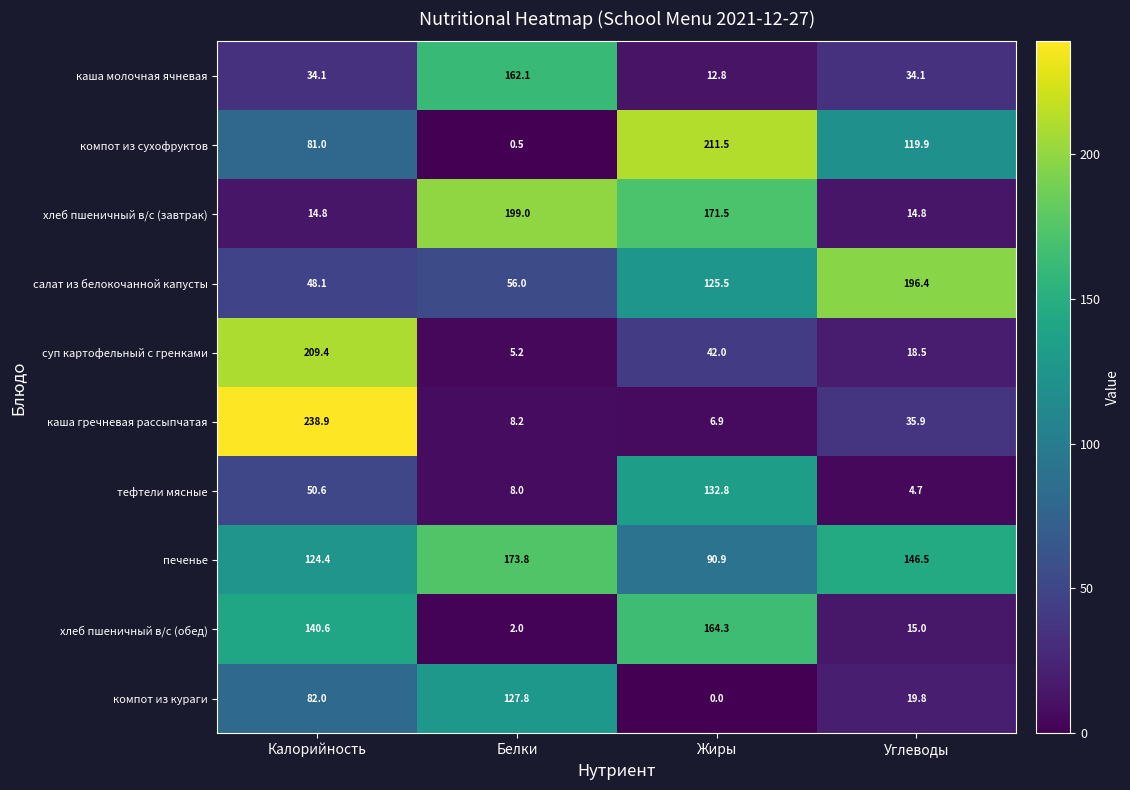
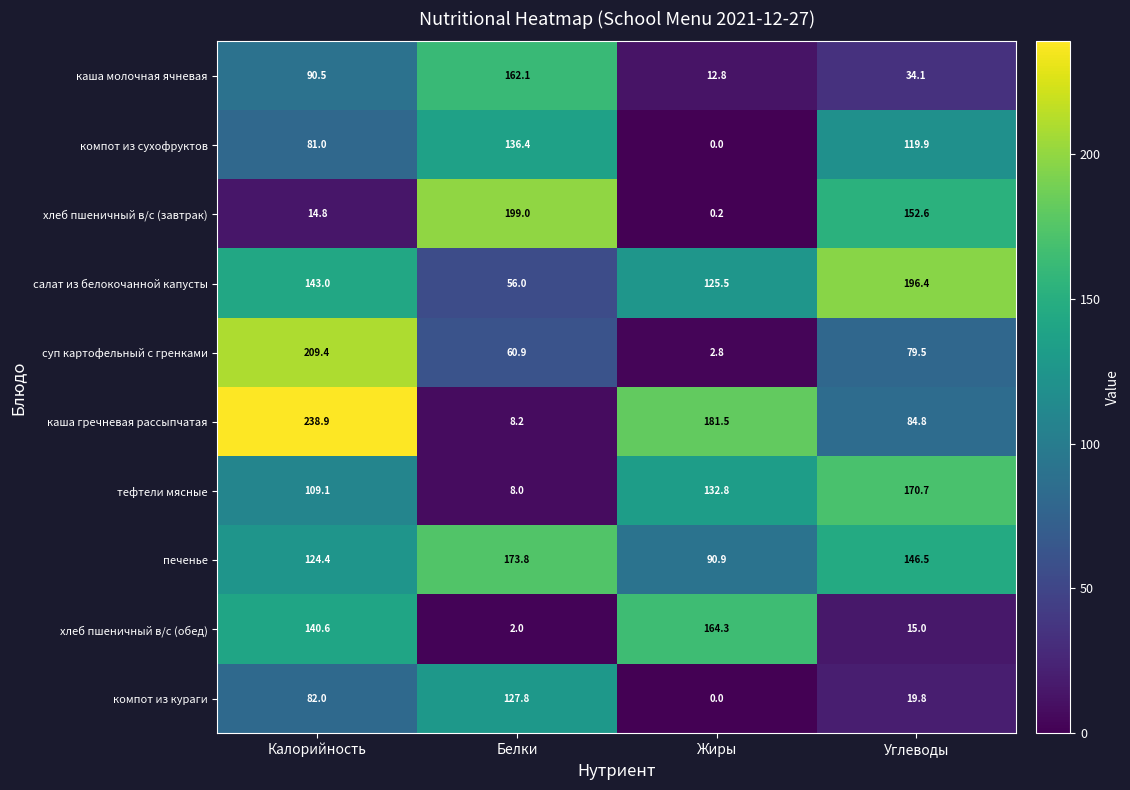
  {
    "каша молочная ячневая": {
-     "Калорийность": 34.1,
+     "Калорийность": 90.5,
      "Белки": 162.1,
      "Жиры": 12.8,
      "Углеводы": 34.1
    },
    "компот из сухофруктов": {
      "Калорийность": 81.0,
-     "Белки": 0.5,
-     "Жиры": 211.5,
+     "Белки": 136.4,
+     "Жиры": 0.0,
      "Углеводы": 119.9
    },
    "хлеб пшеничный в/с (завтрак)": {
      "Калорийность": 14.8,
      "Белки": 199.0,
-     "Жиры": 171.5,
-     "Углеводы": 14.8
+     "Жиры": 0.2,
+     "Углеводы": 152.6
    },
    "салат из белокочанной капусты": {
-     "Калорийность": 48.1,
+     "Калорийность": 143.0,
      "Белки": 56.0,
      "Жиры": 125.5,
      "Углеводы": 196.4
    },
    "суп картофельный с гренками": {
      "Калорийность": 209.4,
-     "Белки": 5.2,
-     "Жиры": 42.0,
-     "Углеводы": 18.5
+     "Белки": 60.9,
+     "Жиры": 2.8,
+     "Углеводы": 79.5
    },
    "каша гречневая рассыпчатая": {
      "Калорийность": 238.9,
      "Белки": 8.2,
-     "Жиры": 6.9,
-     "Углеводы": 35.9
+     "Жиры": 181.5,
+     "Углеводы": 84.8
    },
    "тефтели мясные": {
-     "Калорийность": 50.6,
+     "Калорийность": 109.1,
      "Белки": 8.0,
      "Жиры": 132.8,
-     "Углеводы": 4.7
+     "Углеводы": 170.7
    },
    "печенье": {
      "Калорийность": 124.4,
      "Белки": 173.8,
      "Жиры": 90.9,
      "Углеводы": 146.5
    },
    "хлеб пшеничный в/с (обед)": {
      "Калорийность": 140.6,
      "Белки": 2.0,
      "Жиры": 164.3,
      "Углеводы": 15.0
    },
    "компот из кураги": {
      "Калорийность": 82.0,
      "Белки": 127.8,
      "Жиры": 0.0,
      "Углеводы": 19.8
    }
  }
